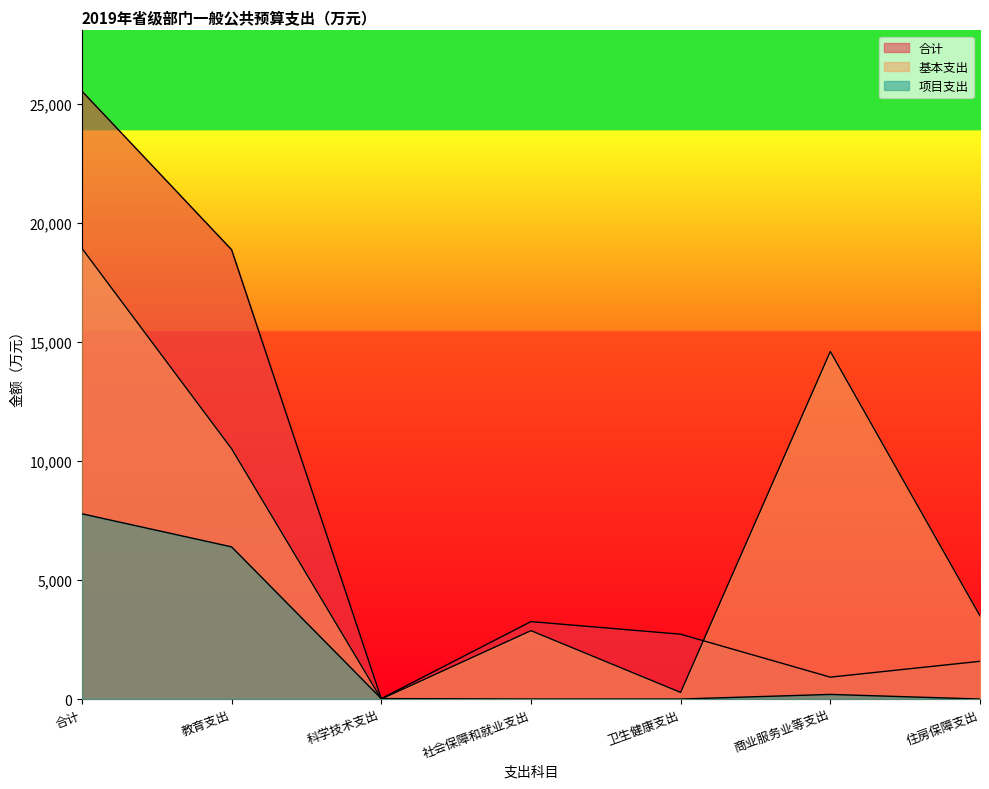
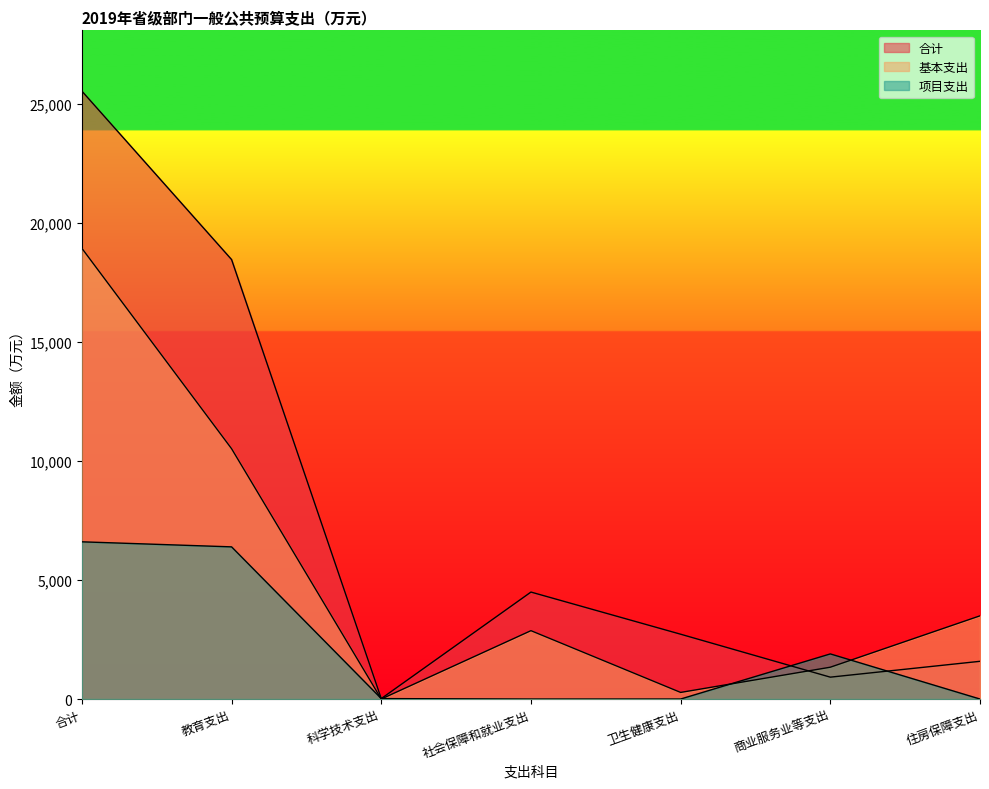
  {
    "合计": {
      "合计": "25,500",
-     "教育支出": "18,900",
-     "社会保障和就业支出": "3,300",
+     "教育支出": "18,500",
+     "社会保障和就业支出": "4,500",
      "卫生健康支出": "2,700",
      "商业服务业等支出": "900",
      "住房保障支出": "1,600"
    },
    "基本支出": {
      "合计": "18,900",
      "教育支出": "10,500",
      "社会保障和就业支出": "2,900",
      "卫生健康支出": "300",
-     "商业服务业等支出": "14,600",
+     "商业服务业等支出": "1,300",
      "住房保障支出": "3,500"
    },
    "项目支出": {
-     "合计": "7,800",
+     "合计": "6,600",
      "教育支出": "6,400",
      "社会保障和就业支出": "0",
      "卫生健康支出": "0",
-     "商业服务业等支出": "200",
+     "商业服务业等支出": "1,900",
      "住房保障支出": "0"
    }
  }
